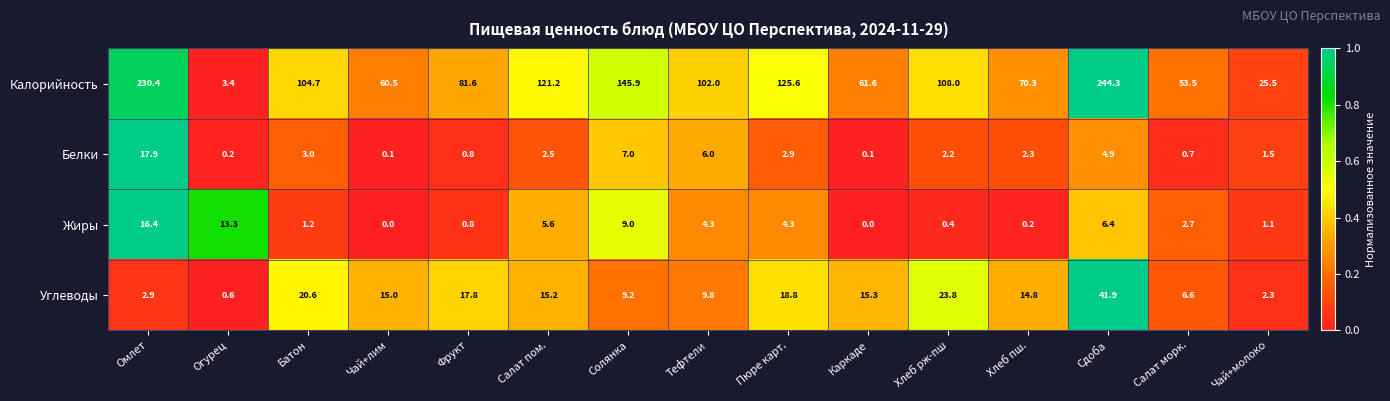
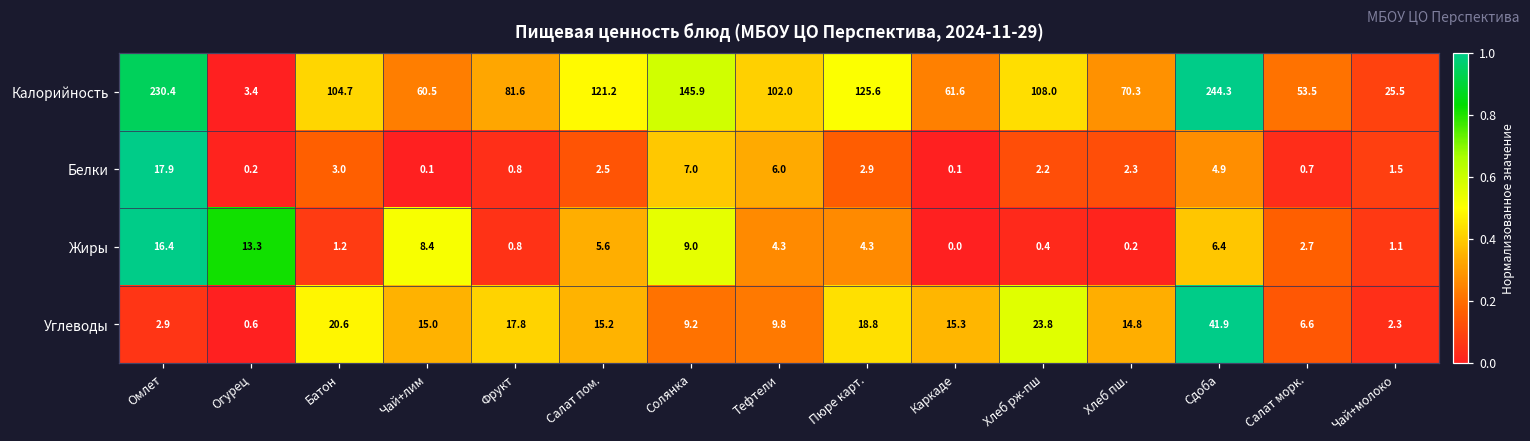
  {
    "Калорийность": {
      "Омлет": 230.4,
      "Огурец": 3.4,
      "Батон": 104.7,
      "Чай+лим": 60.5,
      "Фрукт": 81.6,
      "Салат пом.": 121.2,
      "Солянка": 145.9,
      "Тефтели": 102.0,
      "Пюре карт.": 125.6,
      "Каркаде": 61.6,
      "Хлеб рж-пш": 108.0,
      "Хлеб пш.": 70.3,
      "Сдоба": 244.3,
      "Салат морк.": 53.5,
      "Чай+молоко": 25.5
    },
    "Белки": {
      "Омлет": 17.9,
      "Огурец": 0.2,
      "Батон": 3.0,
      "Чай+лим": 0.1,
      "Фрукт": 0.8,
      "Салат пом.": 2.5,
      "Солянка": 7.0,
      "Тефтели": 6.0,
      "Пюре карт.": 2.9,
      "Каркаде": 0.1,
      "Хлеб рж-пш": 2.2,
      "Хлеб пш.": 2.3,
      "Сдоба": 4.9,
      "Салат морк.": 0.7,
      "Чай+молоко": 1.5
    },
    "Жиры": {
      "Омлет": 16.4,
      "Огурец": 13.3,
      "Батон": 1.2,
-     "Чай+лим": 0.0,
+     "Чай+лим": 8.4,
      "Фрукт": 0.8,
      "Салат пом.": 5.6,
      "Солянка": 9.0,
      "Тефтели": 4.3,
      "Пюре карт.": 4.3,
      "Каркаде": 0.0,
      "Хлеб рж-пш": 0.4,
      "Хлеб пш.": 0.2,
      "Сдоба": 6.4,
      "Салат морк.": 2.7,
      "Чай+молоко": 1.1
    },
    "Углеводы": {
      "Омлет": 2.9,
      "Огурец": 0.6,
      "Батон": 20.6,
      "Чай+лим": 15.0,
      "Фрукт": 17.8,
      "Салат пом.": 15.2,
      "Солянка": 9.2,
      "Тефтели": 9.8,
      "Пюре карт.": 18.8,
      "Каркаде": 15.3,
      "Хлеб рж-пш": 23.8,
      "Хлеб пш.": 14.8,
      "Сдоба": 41.9,
      "Салат морк.": 6.6,
      "Чай+молоко": 2.3
    }
  }
